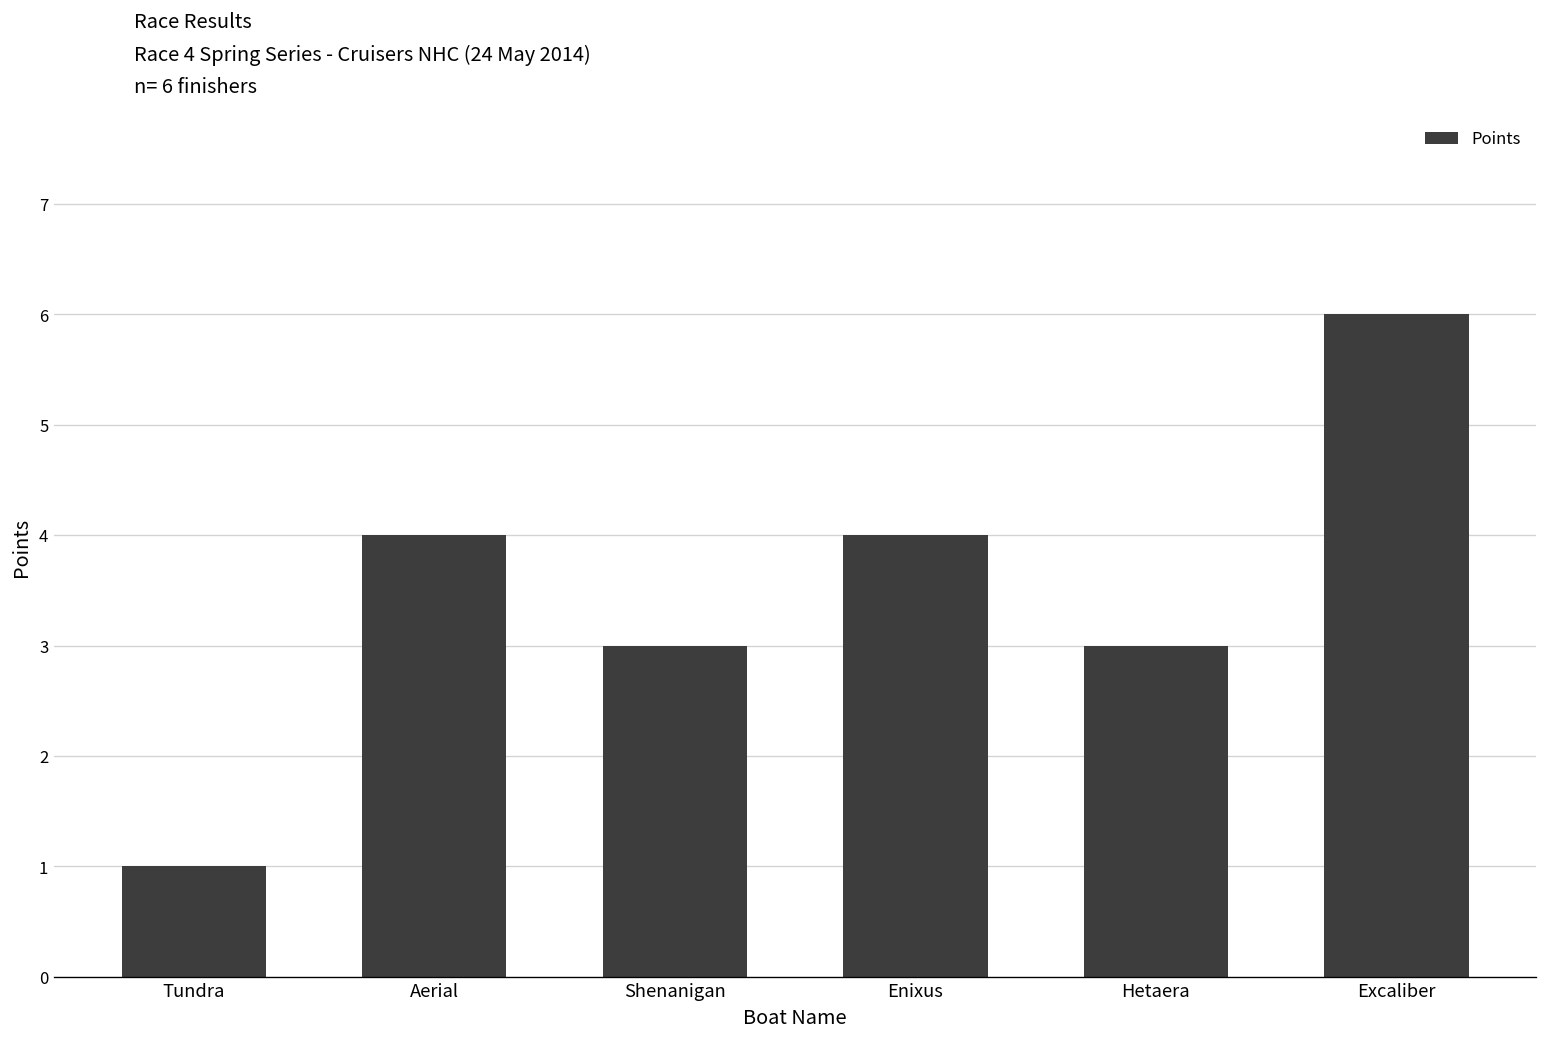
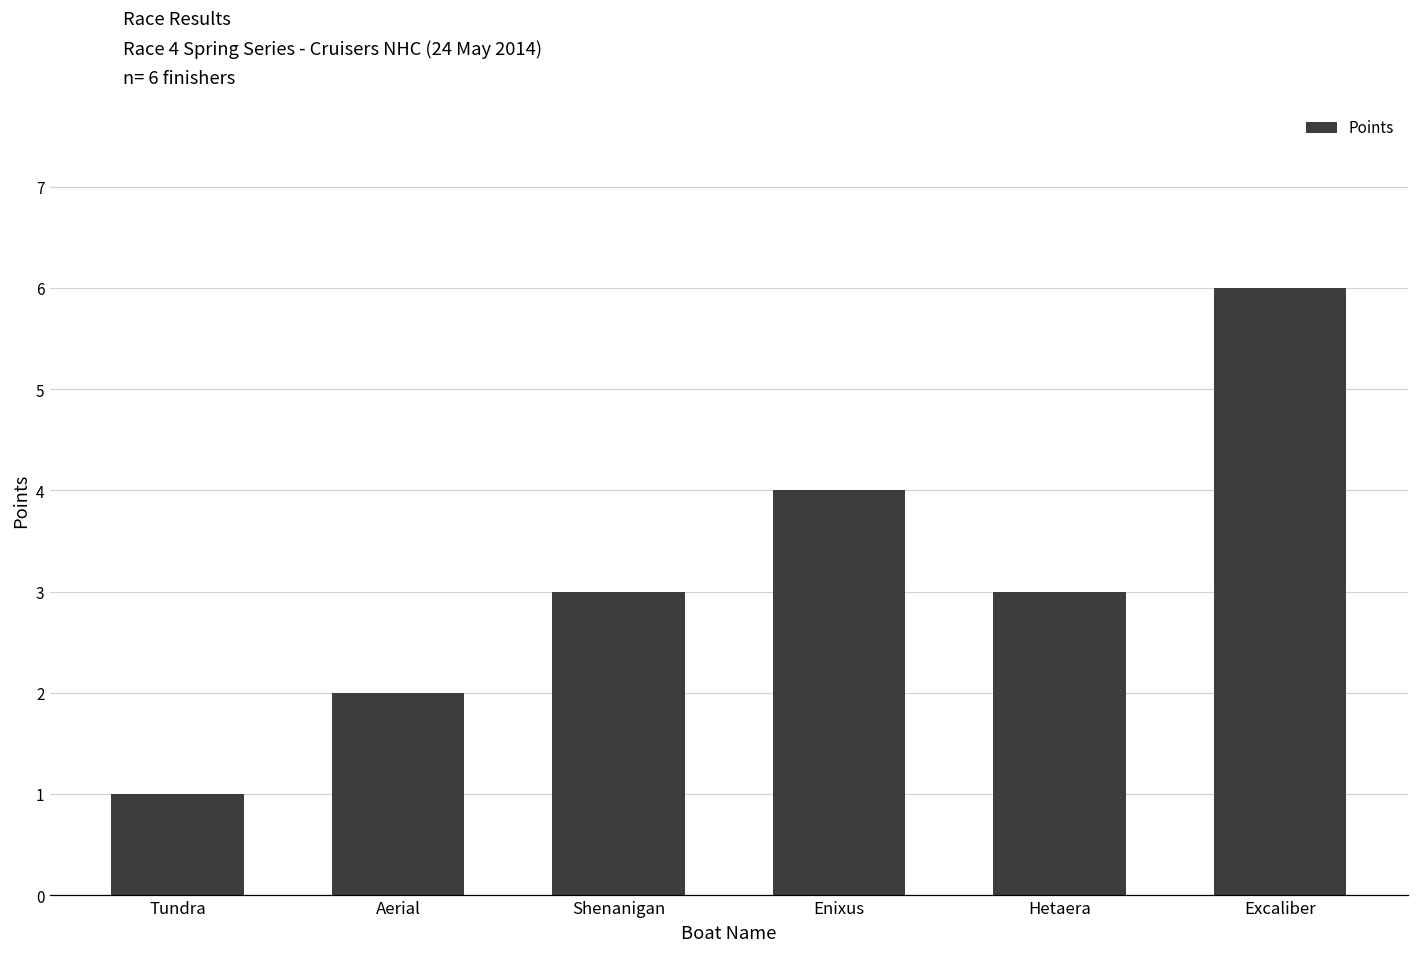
  {
    "Tundra": 1,
-   "Aerial": 4,
+   "Aerial": 2,
    "Shenanigan": 3,
    "Enixus": 4,
    "Hetaera": 3,
    "Excaliber": 6
  }
